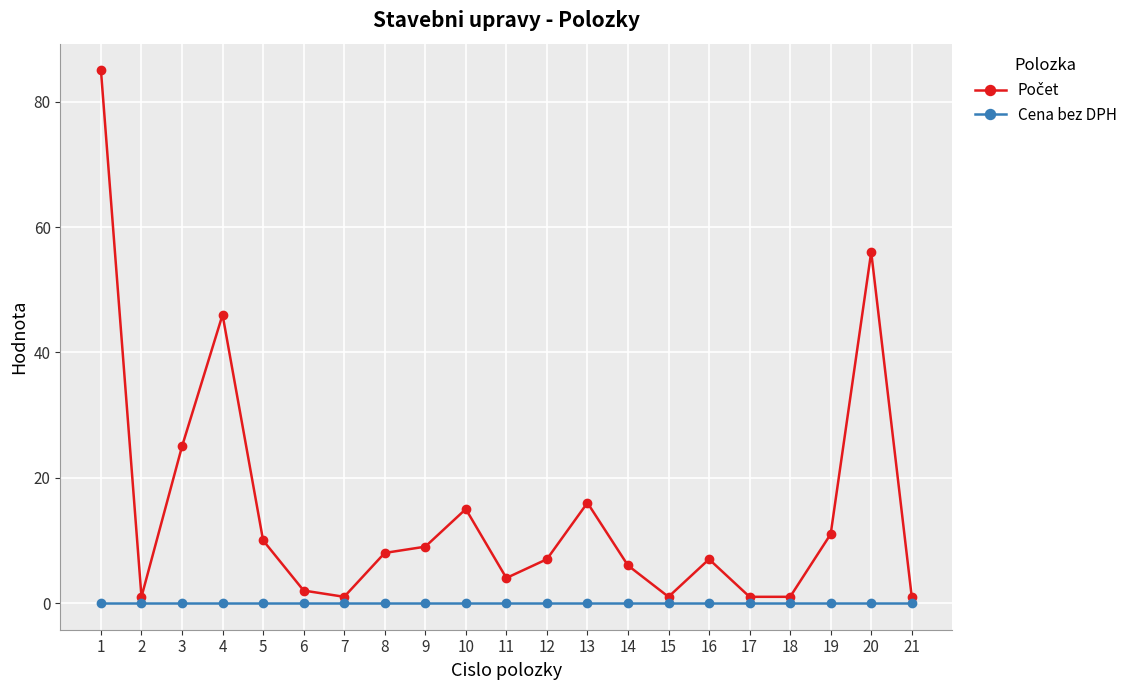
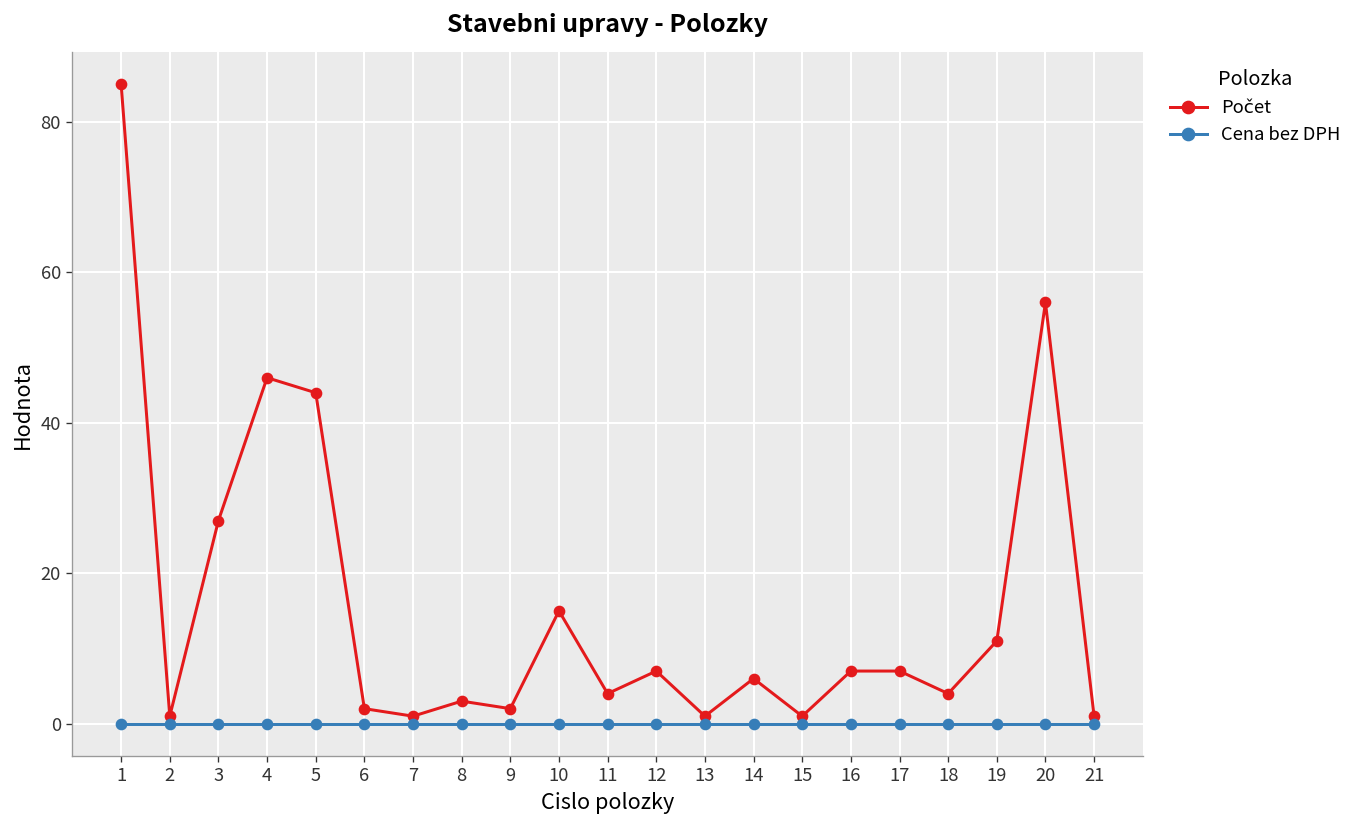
  {
    "Počet": {
      "1": 85,
      "2": 1,
-     "3": 25,
+     "3": 27,
      "4": 46,
-     "5": 10,
+     "5": 44,
      "6": 2,
      "7": 1,
-     "8": 8,
-     "9": 9,
+     "8": 3,
+     "9": 2,
      "10": 15,
      "11": 4,
      "12": 7,
-     "13": 16,
+     "13": 1,
      "14": 6,
      "15": 1,
      "16": 7,
-     "17": 1,
-     "18": 1,
+     "17": 7,
+     "18": 4,
      "19": 11,
      "20": 56,
      "21": 1
    },
    "Cena bez DPH": {
      "1": 0,
      "2": 0,
      "3": 0,
      "4": 0,
      "5": 0,
      "6": 0,
      "7": 0,
      "8": 0,
      "9": 0,
      "10": 0,
      "11": 0,
      "12": 0,
      "13": 0,
      "14": 0,
      "15": 0,
      "16": 0,
      "17": 0,
      "18": 0,
      "19": 0,
      "20": 0,
      "21": 0
    }
  }
